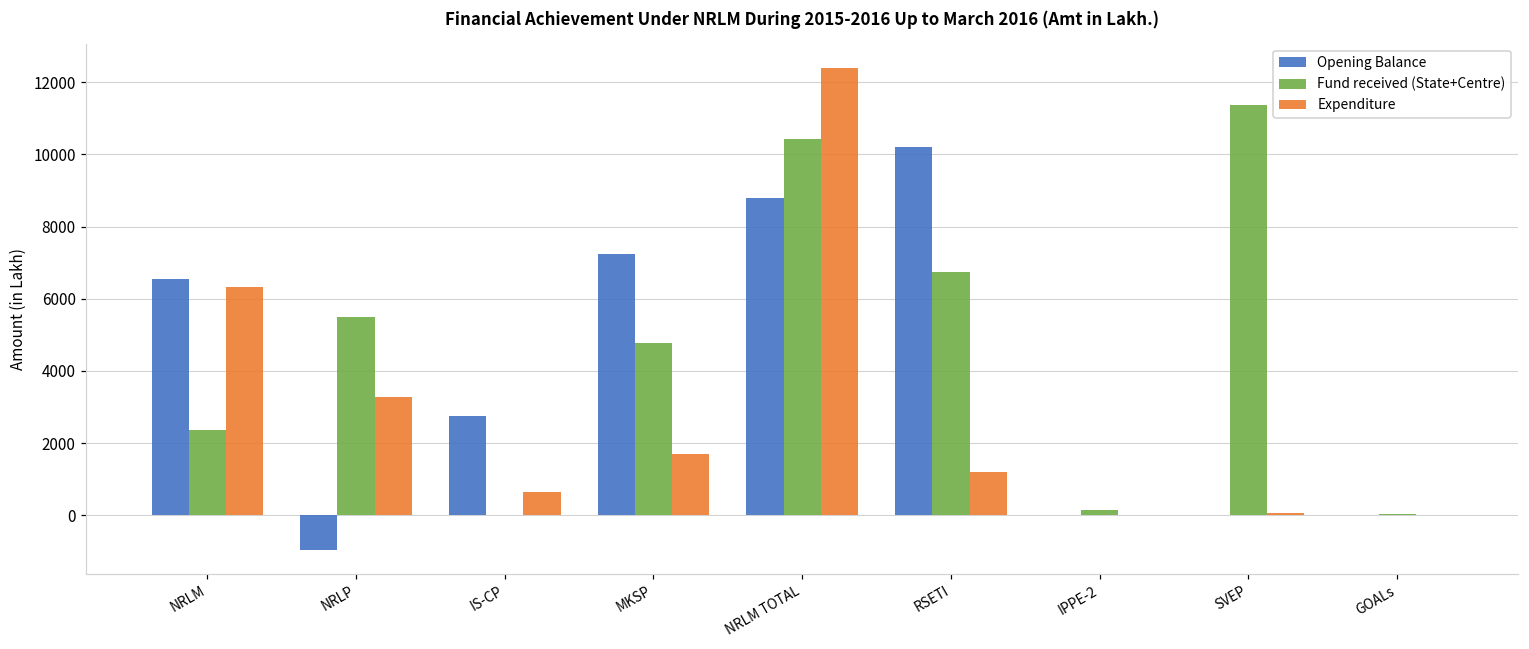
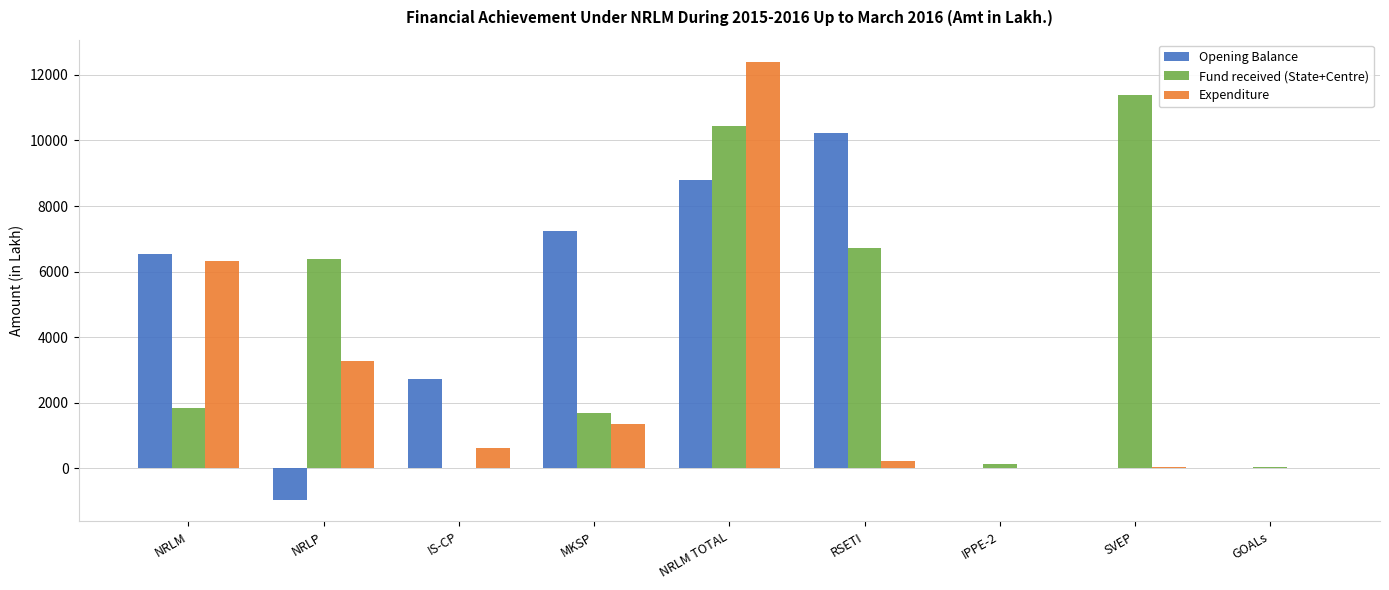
  {
    "Opening Balance": {
      "NRLM": 6500,
      "NRLP": -900,
      "IS-CP": 2700,
      "MKSP": 7200,
      "NRLM TOTAL": 8800,
      "RSETI": 10200,
      "IPPE-2": 0,
      "SVEP": 0,
      "GOALs": 0
    },
    "Fund received (State+Centre)": {
-     "NRLM": 2400,
-     "NRLP": 5500,
+     "NRLM": 1800,
+     "NRLP": 6400,
      "IS-CP": 0,
-     "MKSP": 4800,
+     "MKSP": 1700,
      "NRLM TOTAL": 10400,
      "RSETI": 6700,
      "IPPE-2": 100,
      "SVEP": 11400
    },
    "Expenditure": {
      "NRLM": 6300,
      "NRLP": 3300,
      "IS-CP": 600,
-     "MKSP": 1700,
+     "MKSP": 1400,
      "NRLM TOTAL": 12400,
-     "RSETI": 1200,
+     "RSETI": 200,
      "GOALs": 0
    }
  }
